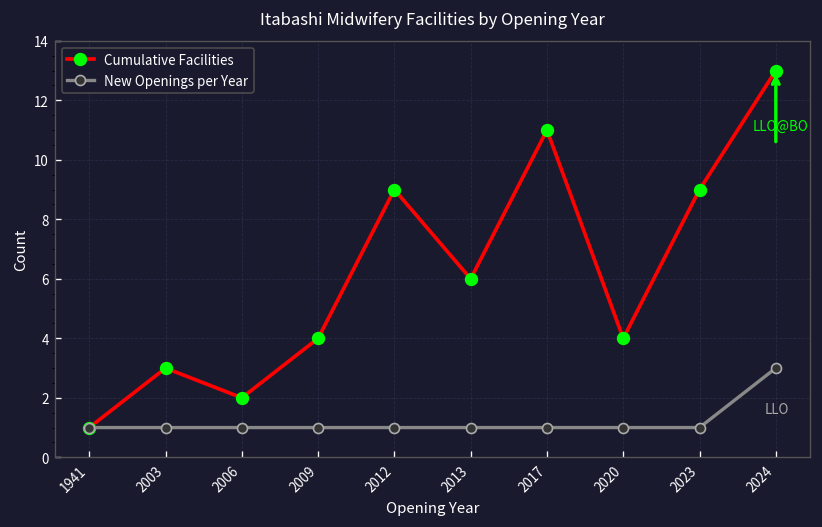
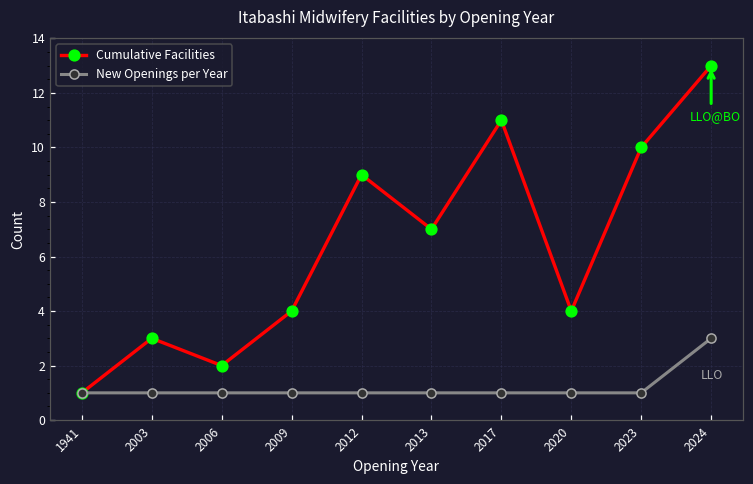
  {
    "Cumulative Facilities": {
      "2003": 3,
      "2006": 2,
      "2009": 4,
      "2012": 9,
-     "2013": 6,
+     "2013": 7,
      "2017": 11,
      "2020": 4,
-     "2023": 9,
+     "2023": 10,
      "2024": 13
    },
    "New Openings per Year": {
      "2003": 1,
      "2006": 1,
      "2009": 1,
      "2012": 1,
      "2013": 1,
      "2017": 1,
      "2020": 1,
      "2023": 1,
      "2024": 3
    }
  }
